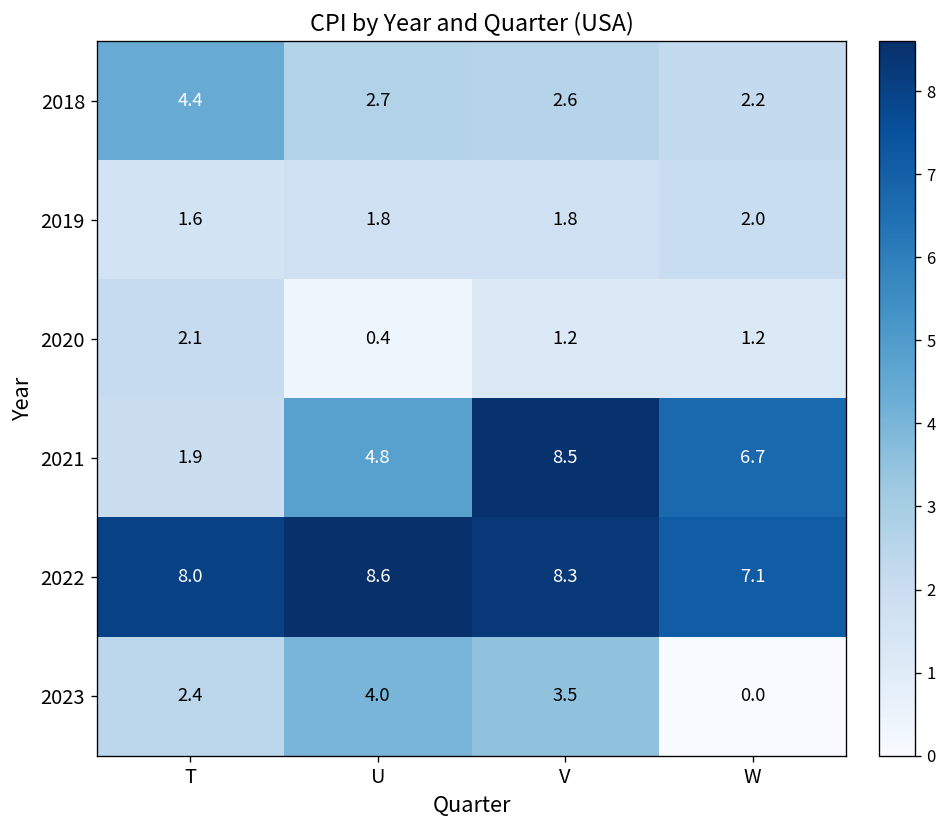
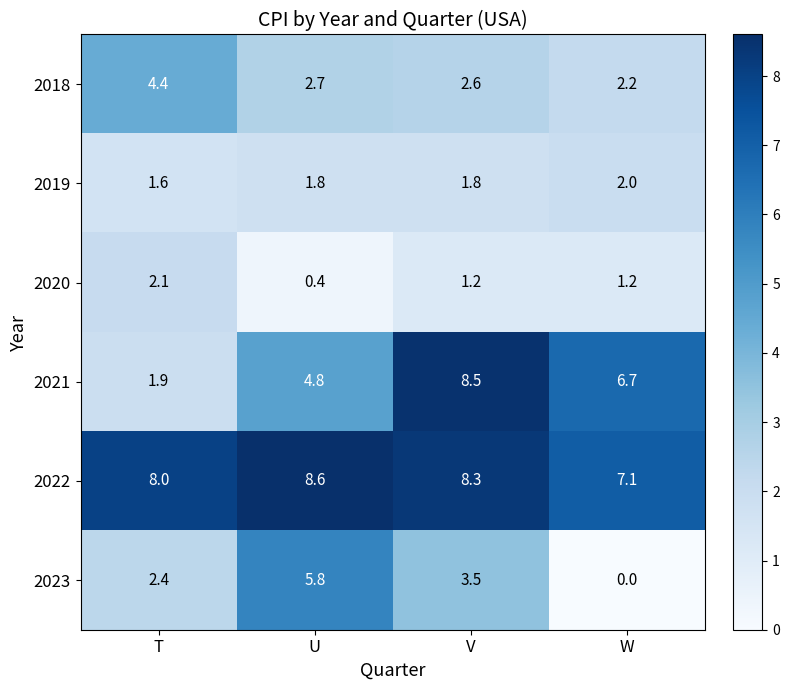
  {
    "2018": {
      "T": 4.4,
      "U": 2.7,
      "V": 2.6,
      "W": 2.2
    },
    "2019": {
      "T": 1.6,
      "U": 1.8,
      "V": 1.8,
      "W": 2.0
    },
    "2020": {
      "T": 2.1,
      "U": 0.4,
      "V": 1.2,
      "W": 1.2
    },
    "2021": {
      "T": 1.9,
      "U": 4.8,
      "V": 8.5,
      "W": 6.7
    },
    "2022": {
      "T": 8.0,
      "U": 8.6,
      "V": 8.3,
      "W": 7.1
    },
    "2023": {
      "T": 2.4,
-     "U": 4.0,
+     "U": 5.8,
      "V": 3.5,
      "W": 0.0
    }
  }
